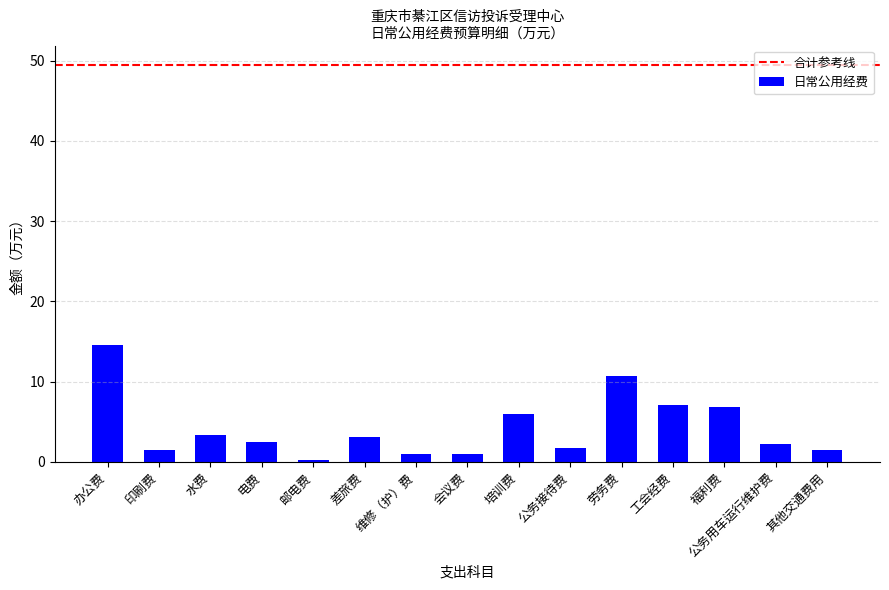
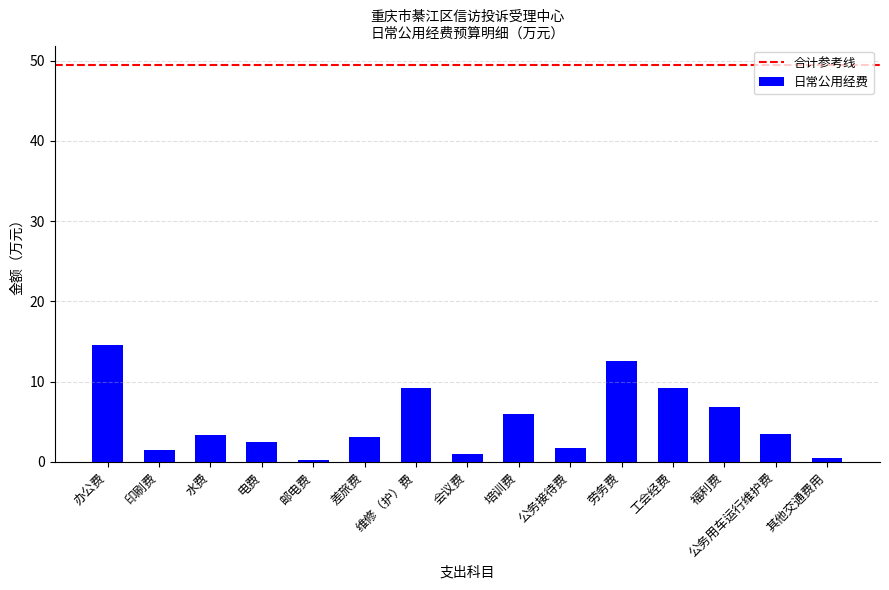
  {
    "办公费": 15,
    "印刷费": 2,
    "水费": 3,
    "电费": 3,
    "差旅费": 3,
-   "维修（护）费": 1,
+   "维修（护）费": 9,
    "会议费": 1,
    "培训费": 6,
    "公务接待费": 2,
-   "劳务费": 11,
-   "工会经费": 7,
+   "劳务费": 13,
+   "工会经费": 9,
    "福利费": 7,
-   "公务用车运行维护费": 2,
-   "其他交通费用": 2
+   "公务用车运行维护费": 4,
+   "其他交通费用": 1
  }
